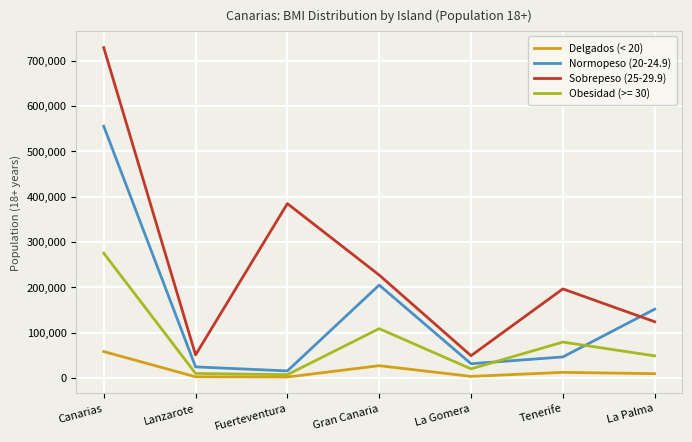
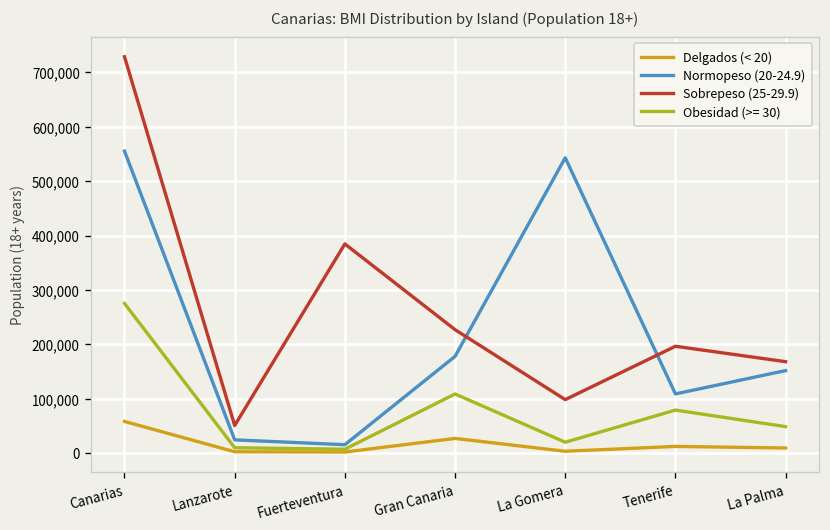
  {
    "Normopeso (20-24.9)": {
      "Canarias": "560,000",
      "Lanzarote": "20,000",
      "Fuerteventura": "20,000",
-     "Gran Canaria": "210,000",
-     "La Gomera": "30,000",
-     "Tenerife": "50,000",
+     "Gran Canaria": "180,000",
+     "La Gomera": "540,000",
+     "Tenerife": "110,000",
      "La Palma": "150,000"
    },
    "Sobrepeso (25-29.9)": {
      "Canarias": "730,000",
      "Lanzarote": "50,000",
      "Fuerteventura": "380,000",
      "Gran Canaria": "230,000",
-     "La Gomera": "50,000",
+     "La Gomera": "100,000",
      "Tenerife": "200,000",
-     "La Palma": "120,000"
+     "La Palma": "170,000"
    }
  }
